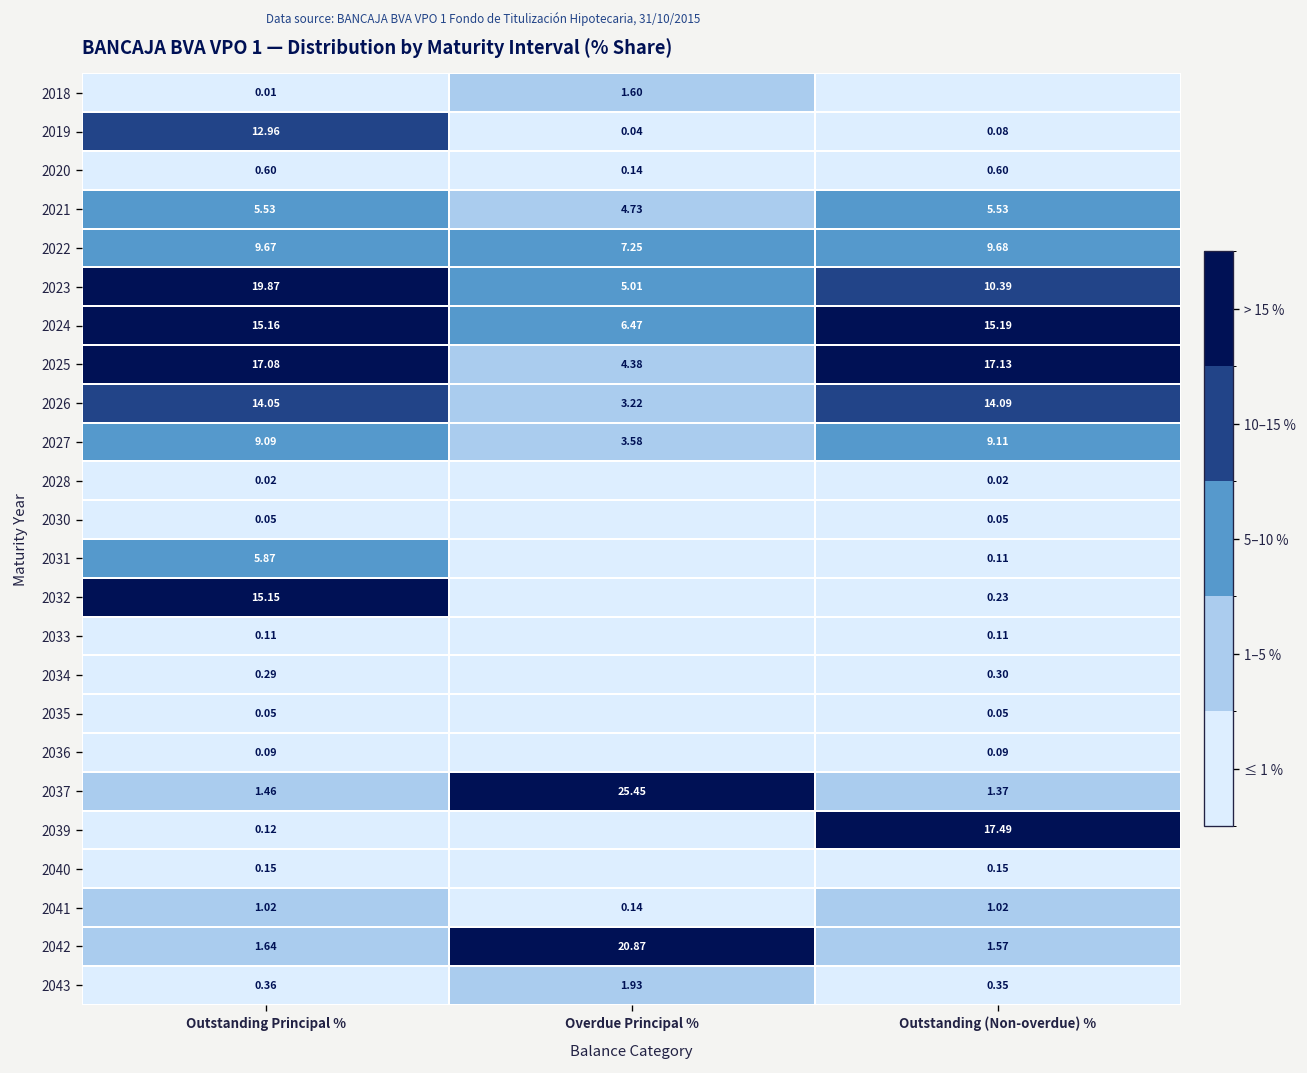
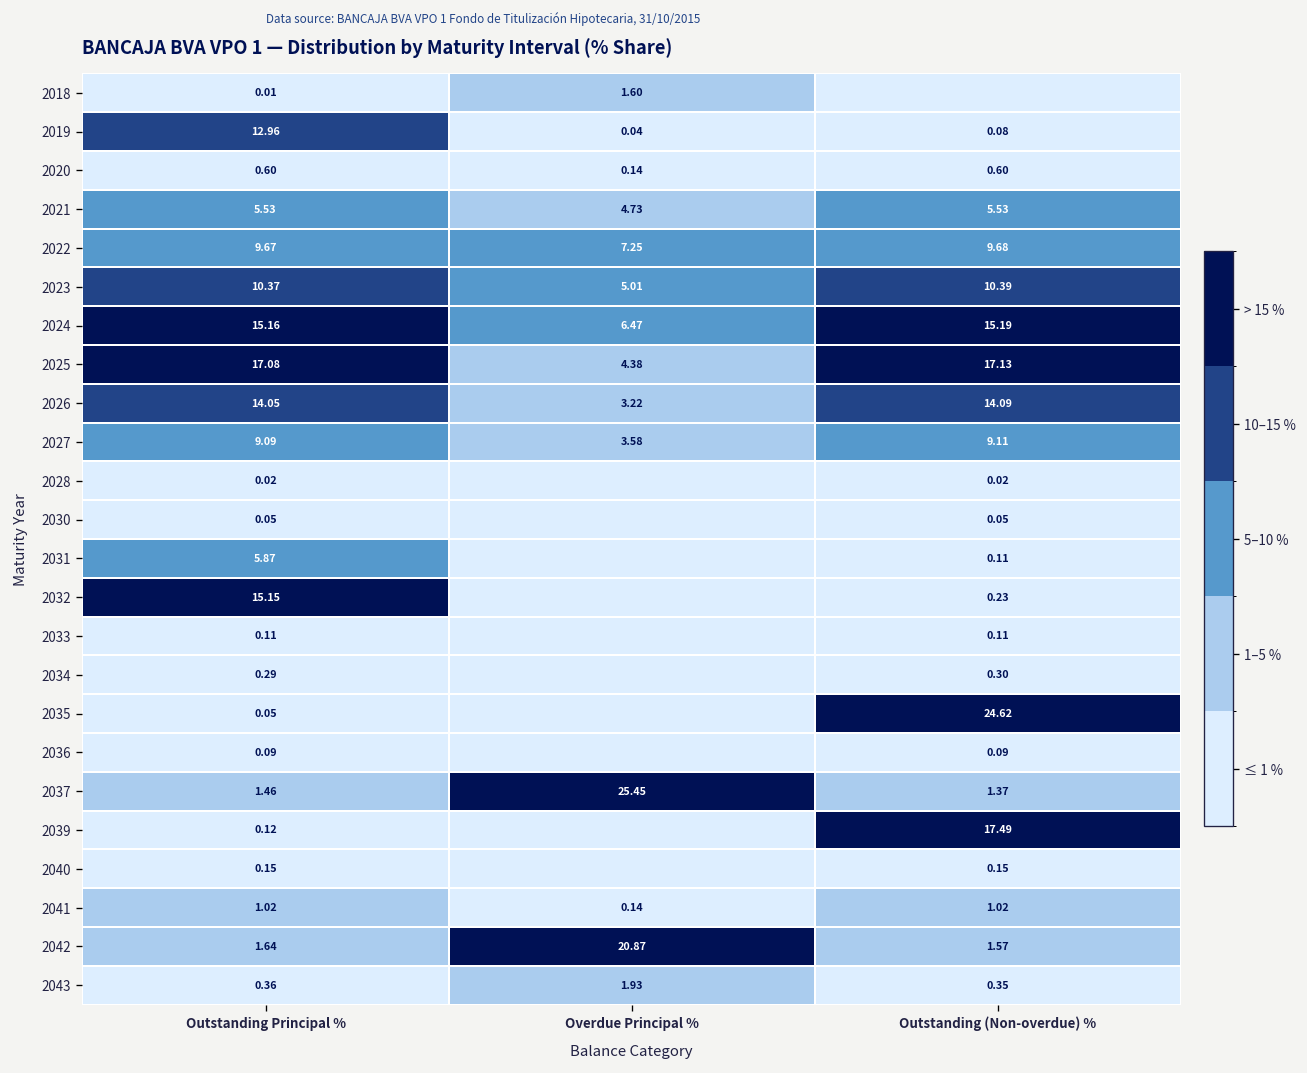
  {
    "2018": {
      "Outstanding Principal %": 0.01,
      "Overdue Principal %": 1.60
    },
    "2019": {
      "Outstanding Principal %": 12.96,
      "Overdue Principal %": 0.04,
      "Outstanding (Non-overdue) %": 0.08
    },
    "2020": {
      "Outstanding Principal %": 0.60,
      "Overdue Principal %": 0.14,
      "Outstanding (Non-overdue) %": 0.60
    },
    "2021": {
      "Outstanding Principal %": 5.53,
      "Overdue Principal %": 4.73,
      "Outstanding (Non-overdue) %": 5.53
    },
    "2022": {
      "Outstanding Principal %": 9.67,
      "Overdue Principal %": 7.25,
      "Outstanding (Non-overdue) %": 9.68
    },
    "2023": {
-     "Outstanding Principal %": 19.87,
+     "Outstanding Principal %": 10.37,
      "Overdue Principal %": 5.01,
      "Outstanding (Non-overdue) %": 10.39
    },
    "2024": {
      "Outstanding Principal %": 15.16,
      "Overdue Principal %": 6.47,
      "Outstanding (Non-overdue) %": 15.19
    },
    "2025": {
      "Outstanding Principal %": 17.08,
      "Overdue Principal %": 4.38,
      "Outstanding (Non-overdue) %": 17.13
    },
    "2026": {
      "Outstanding Principal %": 14.05,
      "Overdue Principal %": 3.22,
      "Outstanding (Non-overdue) %": 14.09
    },
    "2027": {
      "Outstanding Principal %": 9.09,
      "Overdue Principal %": 3.58,
      "Outstanding (Non-overdue) %": 9.11
    },
    "2028": {
      "Outstanding Principal %": 0.02,
      "Outstanding (Non-overdue) %": 0.02
    },
    "2030": {
      "Outstanding Principal %": 0.05,
      "Outstanding (Non-overdue) %": 0.05
    },
    "2031": {
      "Outstanding Principal %": 5.87,
      "Outstanding (Non-overdue) %": 0.11
    },
    "2032": {
      "Outstanding Principal %": 15.15,
      "Outstanding (Non-overdue) %": 0.23
    },
    "2033": {
      "Outstanding Principal %": 0.11,
      "Outstanding (Non-overdue) %": 0.11
    },
    "2034": {
      "Outstanding Principal %": 0.29,
      "Outstanding (Non-overdue) %": 0.30
    },
    "2035": {
      "Outstanding Principal %": 0.05,
-     "Outstanding (Non-overdue) %": 0.05
+     "Outstanding (Non-overdue) %": 24.62
    },
    "2036": {
      "Outstanding Principal %": 0.09,
      "Outstanding (Non-overdue) %": 0.09
    },
    "2037": {
      "Outstanding Principal %": 1.46,
      "Overdue Principal %": 25.45,
      "Outstanding (Non-overdue) %": 1.37
    },
    "2039": {
      "Outstanding Principal %": 0.12,
      "Outstanding (Non-overdue) %": 17.49
    },
    "2040": {
      "Outstanding Principal %": 0.15,
      "Outstanding (Non-overdue) %": 0.15
    },
    "2041": {
      "Outstanding Principal %": 1.02,
      "Overdue Principal %": 0.14,
      "Outstanding (Non-overdue) %": 1.02
    },
    "2042": {
      "Outstanding Principal %": 1.64,
      "Overdue Principal %": 20.87,
      "Outstanding (Non-overdue) %": 1.57
    },
    "2043": {
      "Outstanding Principal %": 0.36,
      "Overdue Principal %": 1.93,
      "Outstanding (Non-overdue) %": 0.35
    }
  }
